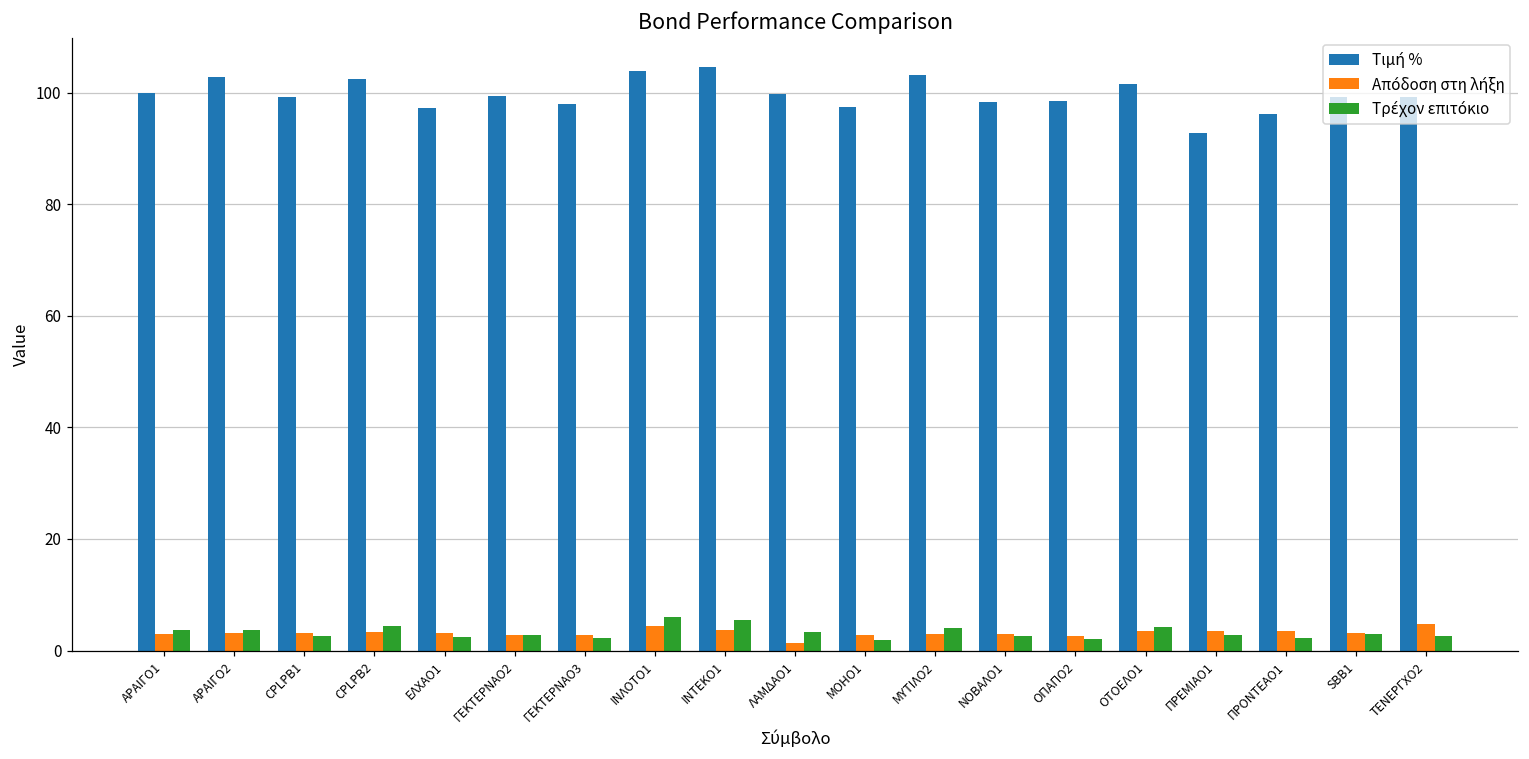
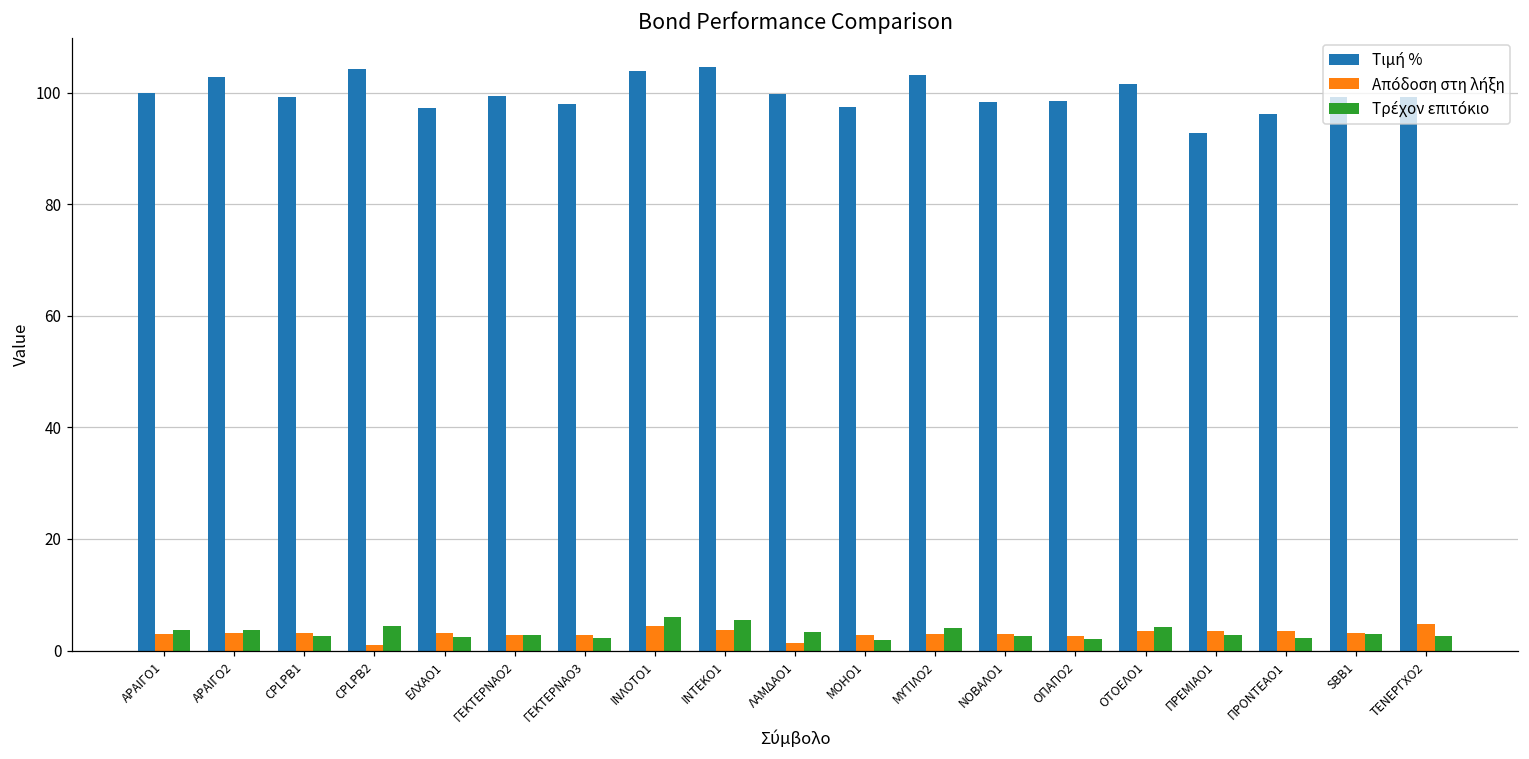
  {
    "Τιμή %": {
      "ΑΡΑΙΓΟ1": 100,
      "ΑΡΑΙΓΟ2": 103,
      "CPLPB1": 99,
-     "CPLPB2": 103,
+     "CPLPB2": 104,
      "ΕΛΧΑΟ1": 97,
      "ΓΕΚΤΕΡΝΑΟ2": 99,
      "ΓΕΚΤΕΡΝΑΟ3": 98,
      "ΙΝΛΟΤΟ1": 104,
      "ΙΝΤΕΚΟ1": 105,
      "ΛΑΜΔΑΟ1": 100,
      "ΜΟΗΟ1": 97,
      "ΜΥΤΙΛΟ2": 103,
      "ΝΟΒΑΛΟ1": 98,
      "ΟΠΑΠΟ2": 98,
      "ΟΤΟΕΛΟ1": 102,
      "ΠΡΕΜΙΑΟ1": 93,
      "ΠΡΟΝΤΕΑΟ1": 96
    },
    "Απόδοση στη λήξη": {
      "ΑΡΑΙΓΟ1": 3,
      "ΑΡΑΙΓΟ2": 3,
      "CPLPB1": 3,
-     "CPLPB2": 3,
+     "CPLPB2": 1,
      "ΕΛΧΑΟ1": 3,
      "ΓΕΚΤΕΡΝΑΟ2": 3,
      "ΓΕΚΤΕΡΝΑΟ3": 3,
      "ΙΝΛΟΤΟ1": 4,
      "ΙΝΤΕΚΟ1": 4,
      "ΛΑΜΔΑΟ1": 1,
      "ΜΟΗΟ1": 3,
      "ΜΥΤΙΛΟ2": 3,
      "ΝΟΒΑΛΟ1": 3,
      "ΟΠΑΠΟ2": 3,
      "ΟΤΟΕΛΟ1": 3,
      "ΠΡΕΜΙΑΟ1": 4,
      "ΠΡΟΝΤΕΑΟ1": 3,
      "SBB1": 3,
      "ΤΕΝΕΡΓΧΟ2": 5
    },
    "Τρέχον επιτόκιο": {
      "ΑΡΑΙΓΟ1": 4,
      "ΑΡΑΙΓΟ2": 4,
      "CPLPB1": 3,
      "CPLPB2": 4,
      "ΕΛΧΑΟ1": 2,
      "ΓΕΚΤΕΡΝΑΟ2": 3,
      "ΓΕΚΤΕΡΝΑΟ3": 2,
      "ΙΝΛΟΤΟ1": 6,
      "ΙΝΤΕΚΟ1": 6,
      "ΛΑΜΔΑΟ1": 3,
      "ΜΟΗΟ1": 2,
      "ΜΥΤΙΛΟ2": 4,
      "ΝΟΒΑΛΟ1": 3,
      "ΟΠΑΠΟ2": 2,
      "ΟΤΟΕΛΟ1": 4,
      "ΠΡΕΜΙΑΟ1": 3,
      "ΠΡΟΝΤΕΑΟ1": 2,
      "SBB1": 3,
      "ΤΕΝΕΡΓΧΟ2": 3
    }
  }
